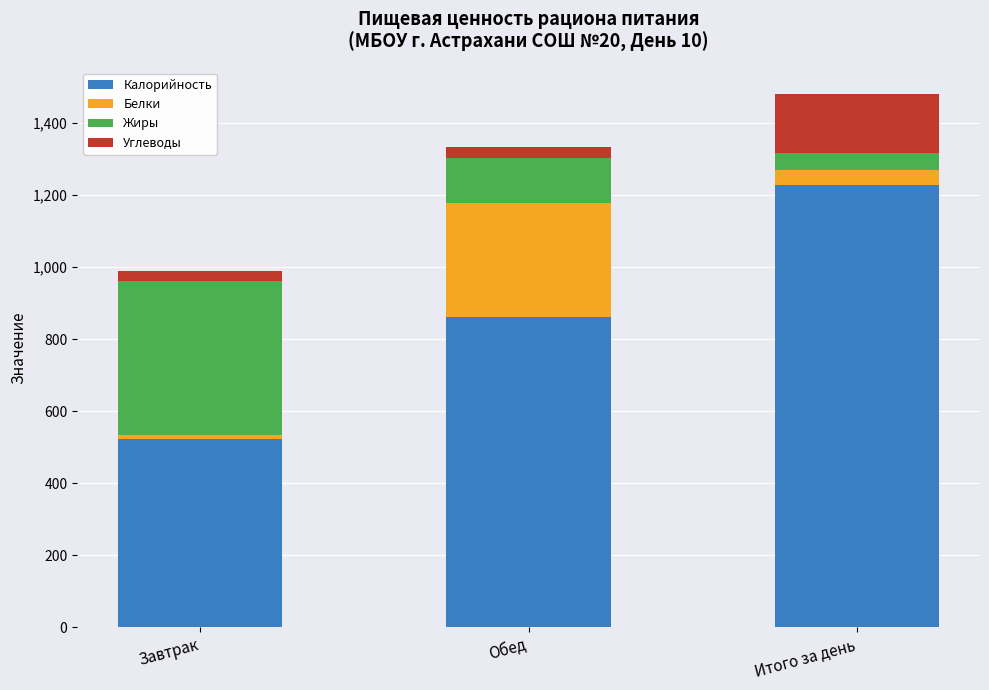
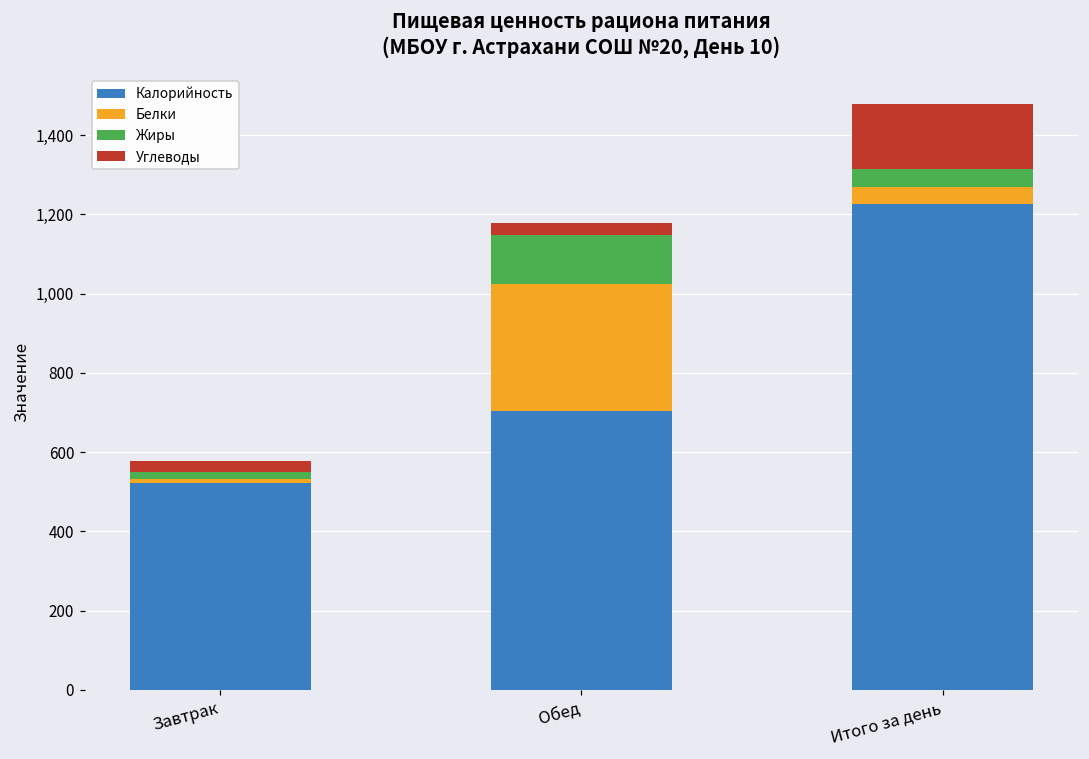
  {
    "Калорийность": {
      "Завтрак": "520",
-     "Обед": "860",
+     "Обед": "700",
      "Итого за день": "1,230"
    },
    "Белки": {
      "Завтрак": "10",
      "Обед": "320",
      "Итого за день": "40"
    },
    "Жиры": {
-     "Завтрак": "430",
+     "Завтрак": "20",
      "Обед": "120",
      "Итого за день": "50"
    },
    "Углеводы": {
      "Завтрак": "30",
      "Обед": "30",
      "Итого за день": "160"
    }
  }
